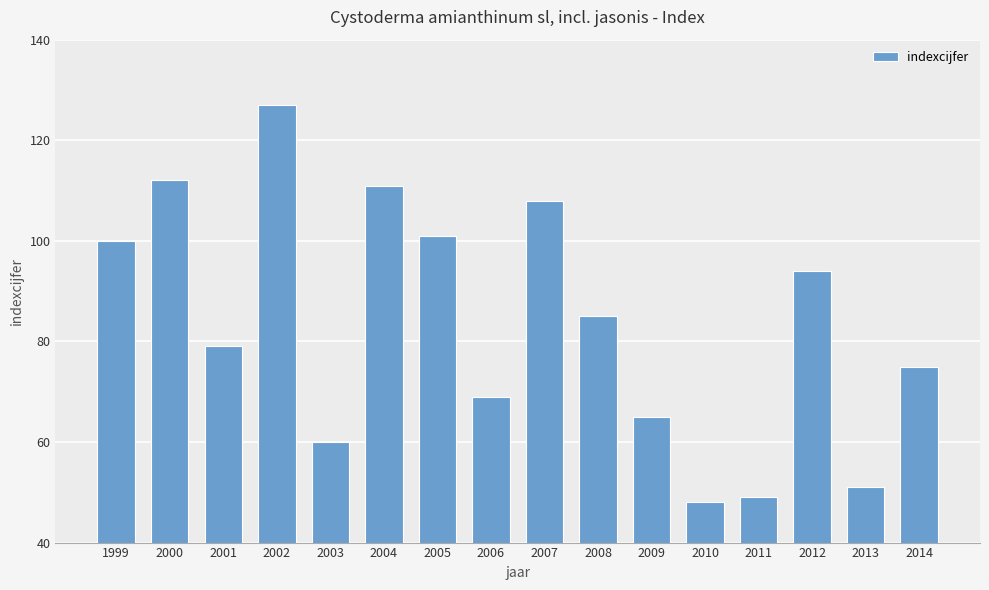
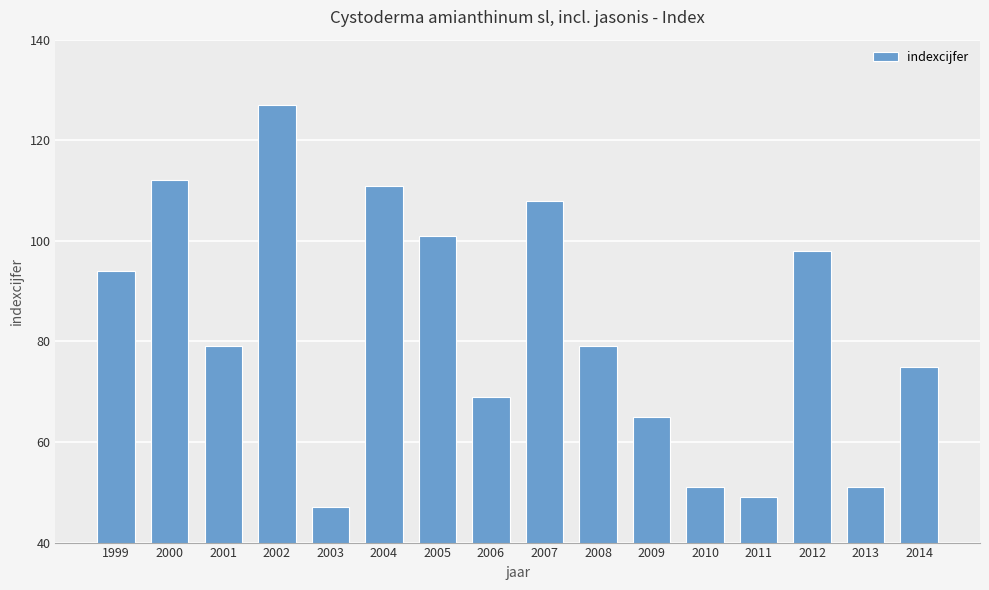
  {
-   "1999": 100,
+   "1999": 94,
    "2000": 112,
    "2001": 79,
    "2002": 127,
-   "2003": 60,
+   "2003": 47,
    "2004": 111,
    "2005": 101,
    "2006": 69,
    "2007": 108,
-   "2008": 85,
+   "2008": 79,
    "2009": 65,
-   "2010": 48,
+   "2010": 51,
    "2011": 49,
-   "2012": 94,
+   "2012": 98,
    "2013": 51,
    "2014": 75
  }
